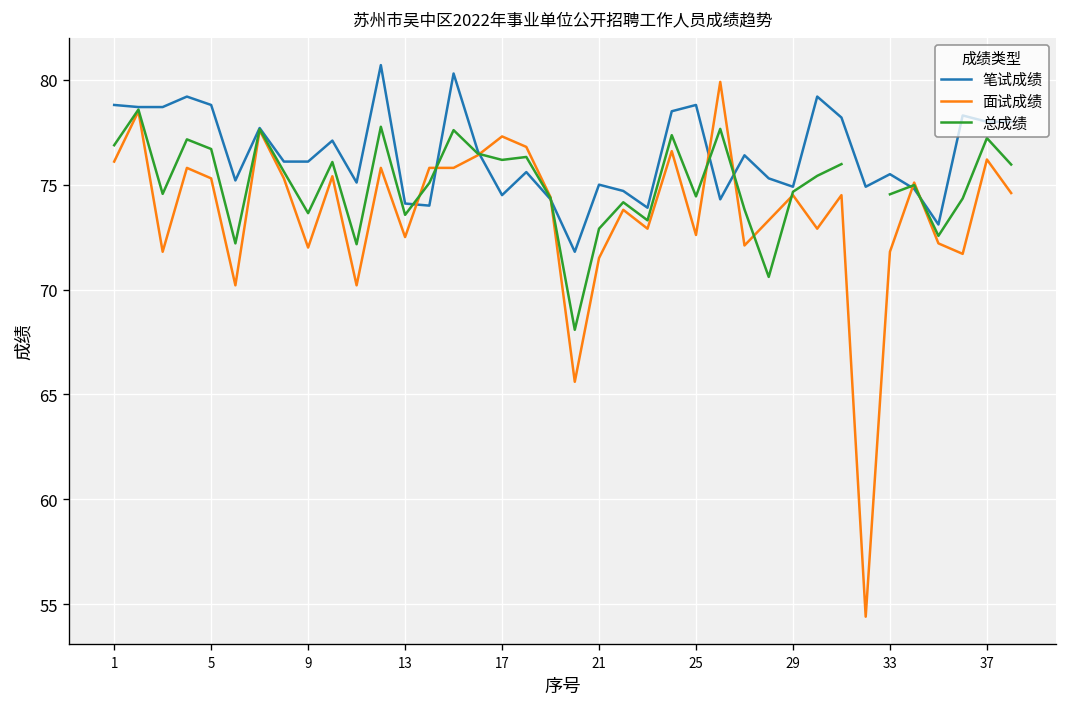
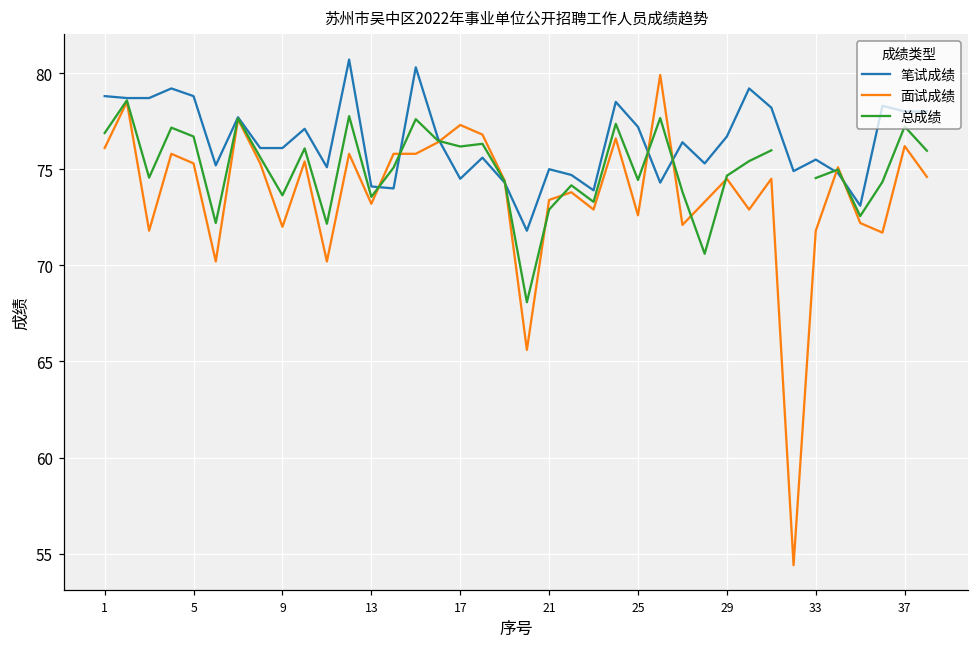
  {
    "笔试成绩": {
      "1": 78.8,
      "5": 78.8,
      "9": 76.1,
      "13": 74.1,
      "17": 74.5,
      "21": 75.0,
-     "25": 78.8,
-     "29": 74.9,
+     "25": 77.2,
+     "29": 76.7,
      "33": 75.5
    },
    "面试成绩": {
      "1": 76.1,
      "5": 75.3,
      "9": 72.0,
-     "13": 72.5,
+     "13": 73.2,
      "17": 77.3,
-     "21": 71.5,
+     "21": 73.4,
      "25": 72.6,
      "29": 74.5,
      "33": 71.8,
      "37": 76.2
    }
  }
